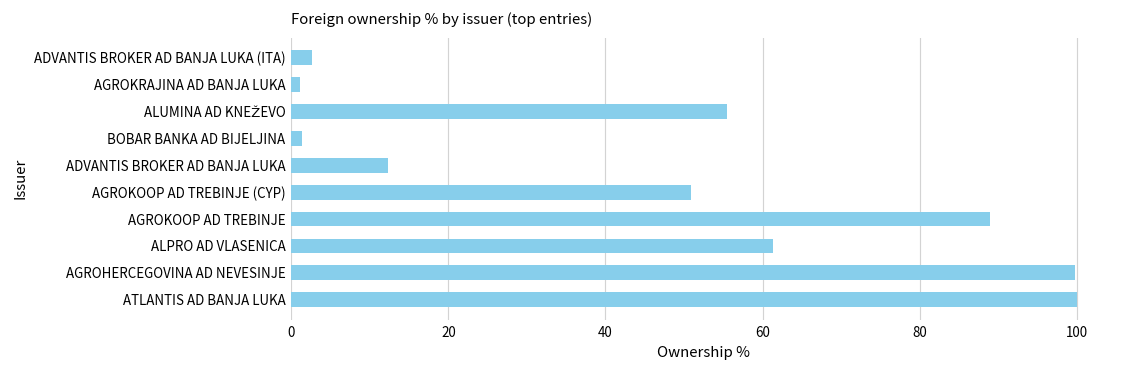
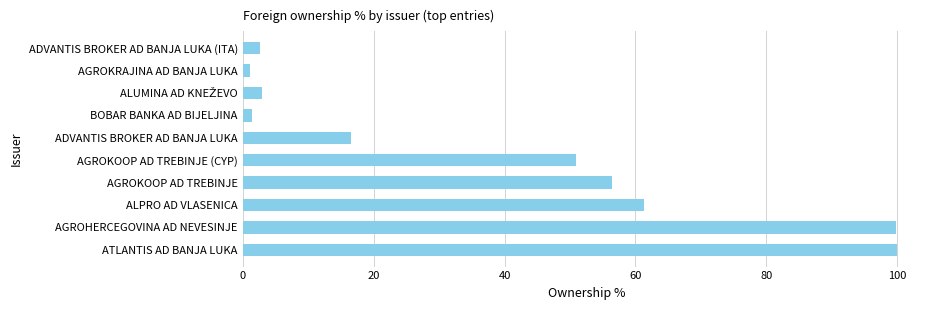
  {
    "ADVANTIS BROKER AD BANJA LUKA (ITA)": 3,
    "AGROKRAJINA AD BANJA LUKA": 1,
-   "ALUMINA AD KNEŽEVO": 56,
+   "ALUMINA AD KNEŽEVO": 3,
    "BOBAR BANKA AD BIJELJINA": 1,
-   "ADVANTIS BROKER AD BANJA LUKA": 12,
+   "ADVANTIS BROKER AD BANJA LUKA": 17,
    "AGROKOOP AD TREBINJE (CYP)": 51,
-   "AGROKOOP AD TREBINJE": 89,
+   "AGROKOOP AD TREBINJE": 56,
    "ALPRO AD VLASENICA": 61,
    "AGROHERCEGOVINA AD NEVESINJE": 100,
    "ATLANTIS AD BANJA LUKA": 100
  }
